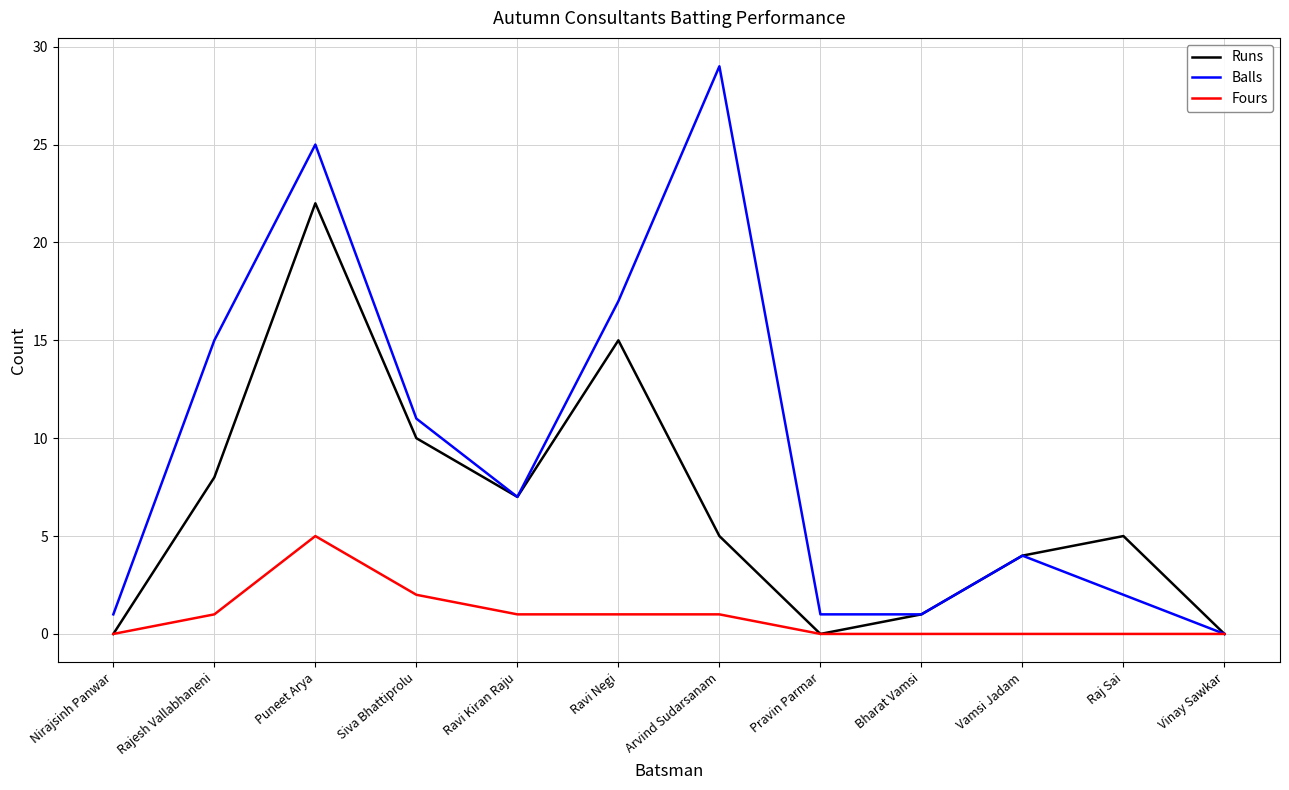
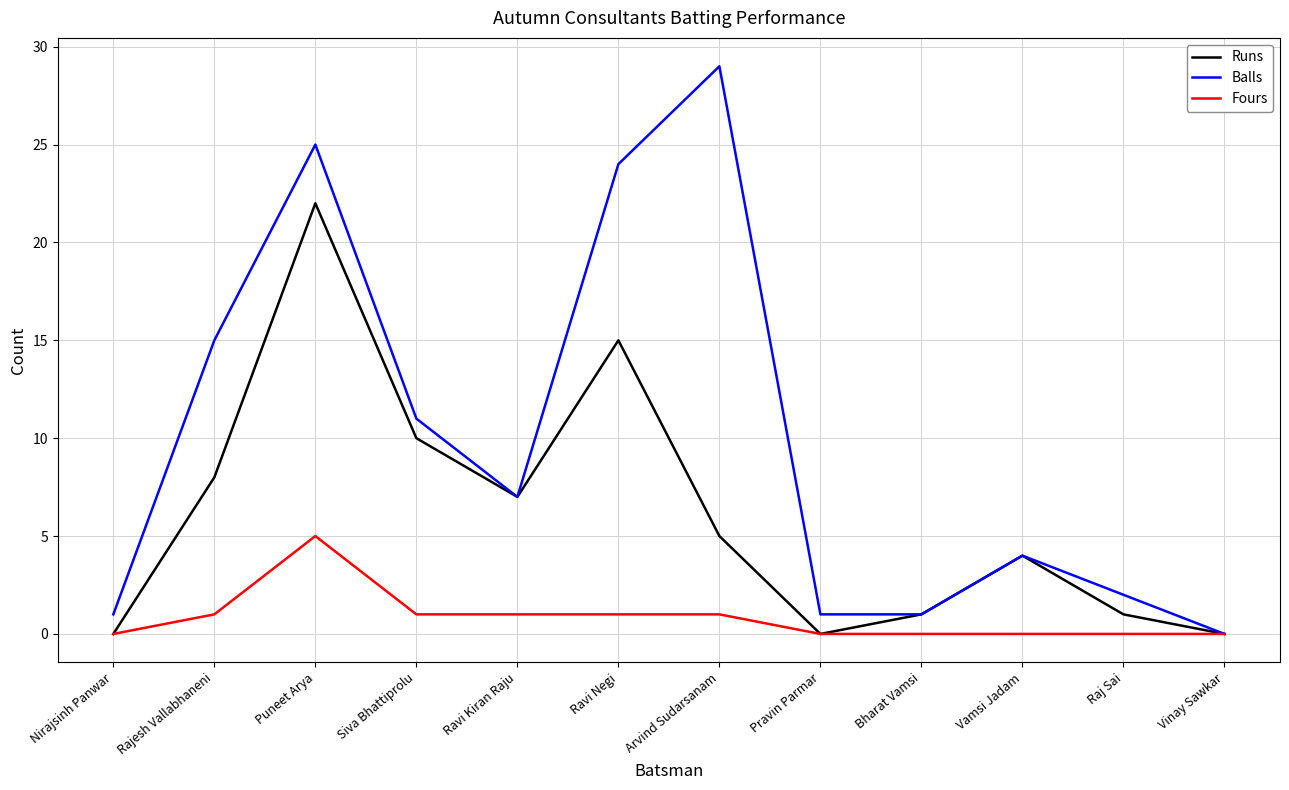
  {
    "Runs": {
      "Rajesh Vallabhaneni": 8,
      "Puneet Arya": 22,
      "Siva Bhattiprolu": 10,
      "Ravi Negi": 15,
      "Arvind Sudarsanam": 5,
-     "Raj Sai": 5
+     "Raj Sai": 1
    },
    "Balls": {
      "Nirajsinh Panwar": 1,
      "Rajesh Vallabhaneni": 15,
      "Puneet Arya": 25,
      "Siva Bhattiprolu": 11,
-     "Ravi Negi": 17,
+     "Ravi Negi": 24,
      "Arvind Sudarsanam": 29,
      "Pravin Parmar": 1,
      "Raj Sai": 2
    },
    "Fours": {
      "Rajesh Vallabhaneni": 1,
      "Puneet Arya": 5,
-     "Siva Bhattiprolu": 2,
+     "Siva Bhattiprolu": 1,
      "Ravi Kiran Raju": 1,
      "Ravi Negi": 1,
      "Arvind Sudarsanam": 1,
      "Bharat Vamsi": 0,
      "Vamsi Jadam": 0,
      "Raj Sai": 0
    }
  }
